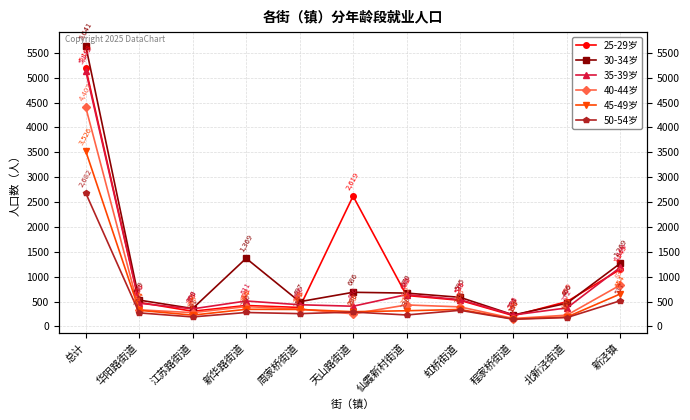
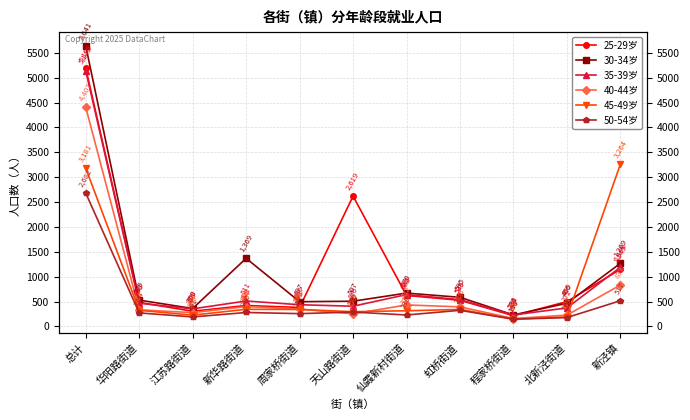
  {
    "25-29岁": {
      "天山路街道": "2,619"
    },
    "30-34岁": {
      "新华路街道": "1,369",
-     "天山路街道": "686"
+     "天山路街道": "507"
    },
    "40-44岁": {
      "总计": "4,407"
    },
    "45-49岁": {
-     "总计": "3,526",
-     "新泾镇": "654"
+     "总计": "3,181",
+     "新泾镇": "3,264"
    }
  }
